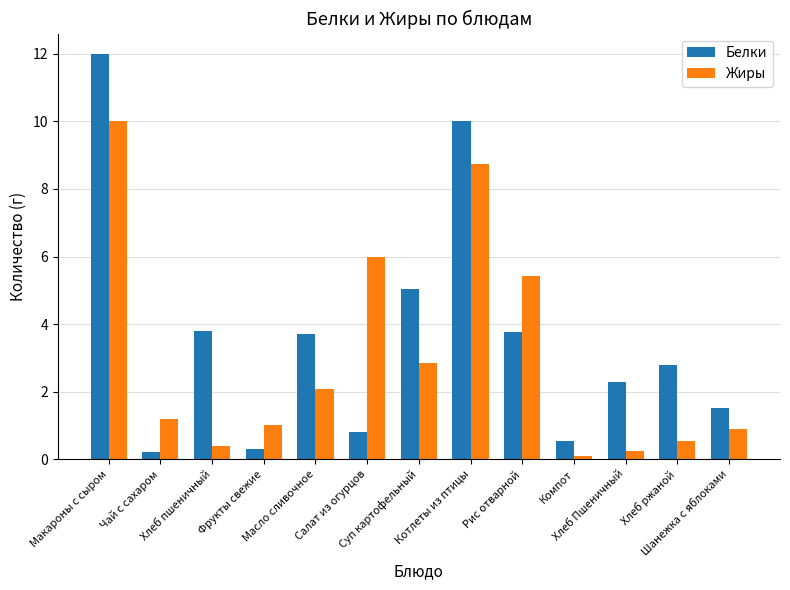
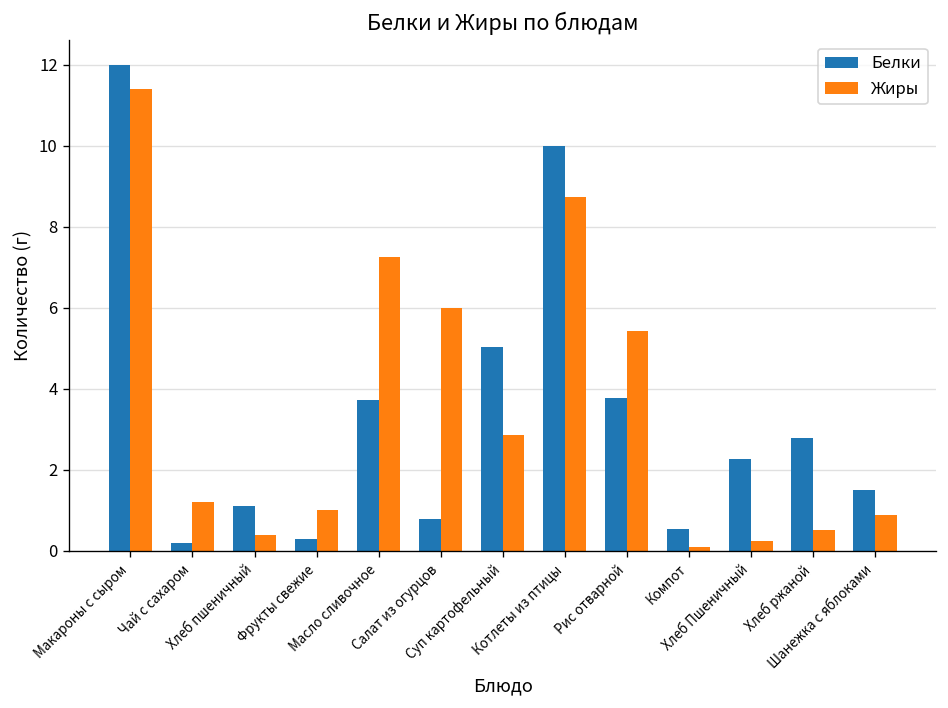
  {
    "Белки": {
      "Макароны с сыром": 12.0,
      "Чай с сахаром": 0.2,
-     "Хлеб пшеничный": 3.8,
+     "Хлеб пшеничный": 1.1,
      "Фрукты свежие": 0.3,
      "Масло сливочное": 3.7,
      "Салат из огурцов": 0.8,
      "Суп картофельный": 5.0,
      "Котлеты из птицы": 10.0,
      "Рис отварной": 3.8,
      "Компот": 0.5,
      "Хлеб Пшеничный": 2.3,
      "Хлеб ржаной": 2.8,
      "Шанежка с яблоками": 1.5
    },
    "Жиры": {
-     "Макароны с сыром": 10.0,
+     "Макароны с сыром": 11.4,
      "Чай с сахаром": 1.2,
      "Хлеб пшеничный": 0.4,
      "Фрукты свежие": 1.0,
-     "Масло сливочное": 2.1,
+     "Масло сливочное": 7.3,
      "Салат из огурцов": 6.0,
      "Суп картофельный": 2.9,
      "Котлеты из птицы": 8.7,
      "Рис отварной": 5.4,
      "Компот": 0.1,
      "Хлеб Пшеничный": 0.2,
      "Хлеб ржаной": 0.5,
      "Шанежка с яблоками": 0.9
    }
  }
